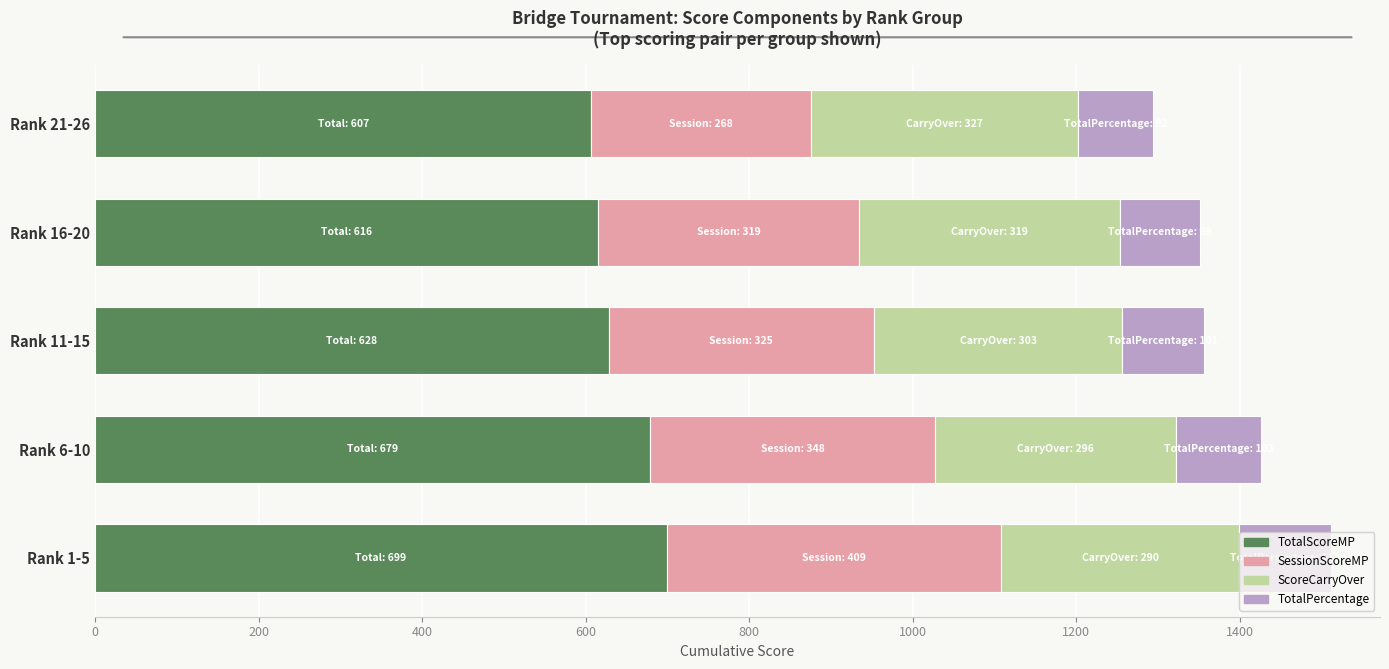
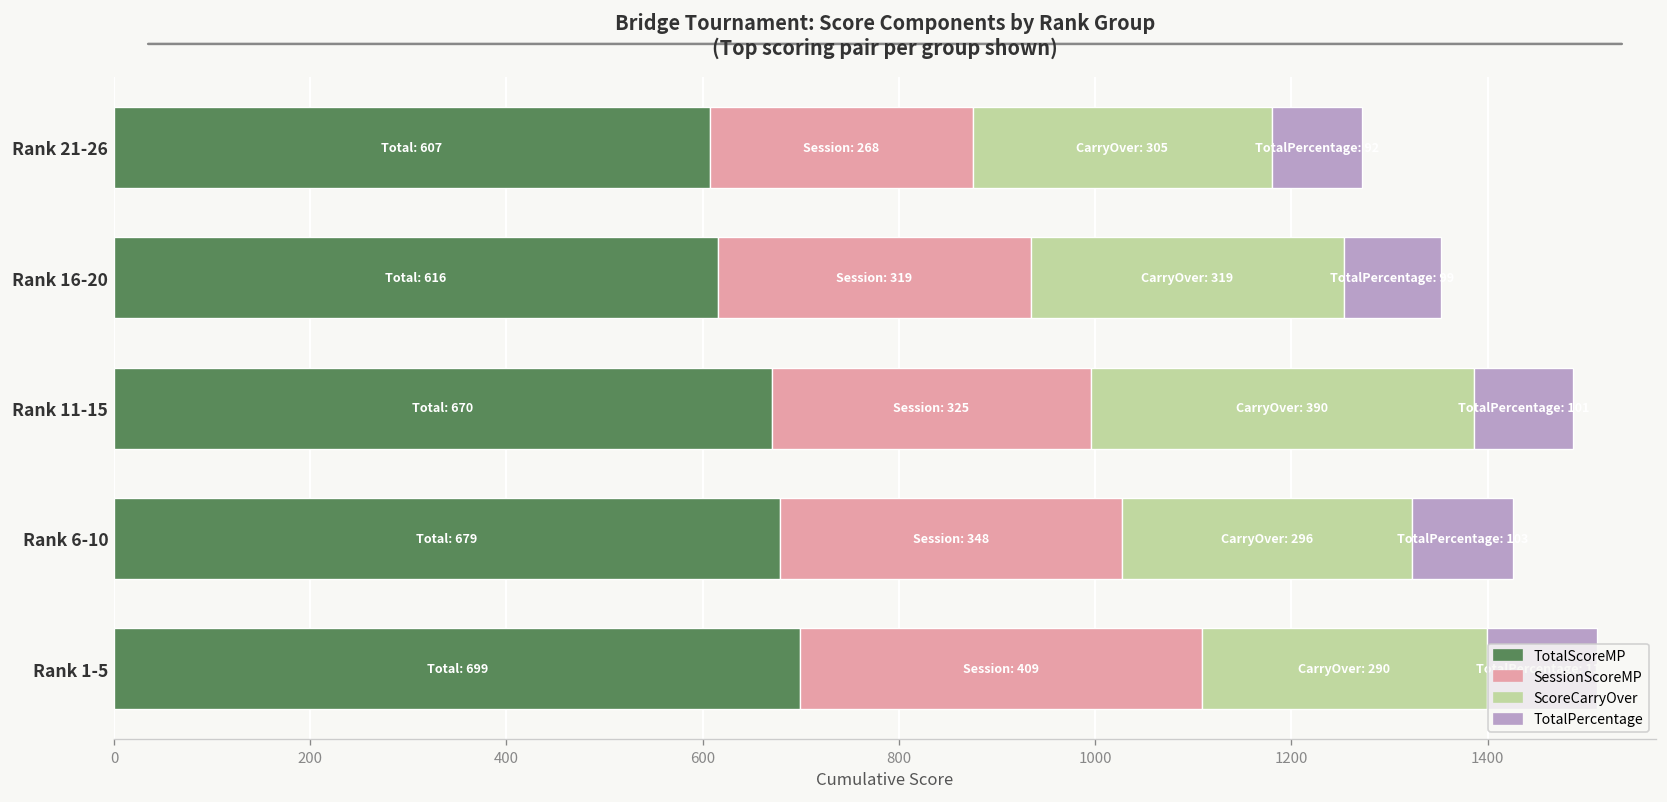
  {
    "TotalScoreMP": {
      "Rank 21-26": 607,
      "Rank 16-20": 616,
-     "Rank 11-15": 628,
+     "Rank 11-15": 670,
      "Rank 6-10": 679,
      "Rank 1-5": 699
    },
    "ScoreCarryOver": {
-     "Rank 21-26": 327,
+     "Rank 21-26": 305,
      "Rank 16-20": 319,
-     "Rank 11-15": 303,
+     "Rank 11-15": 390,
      "Rank 6-10": 296,
      "Rank 1-5": 290
    }
  }
